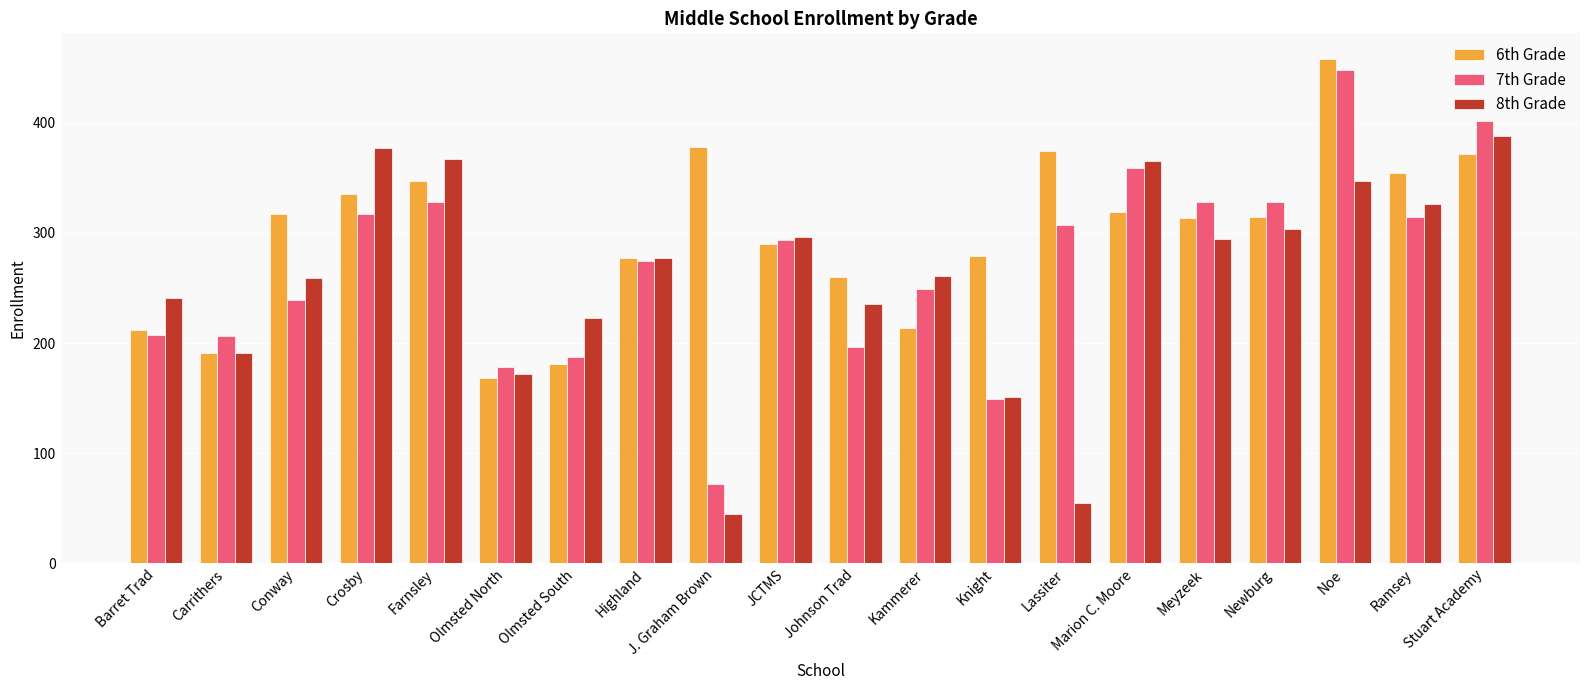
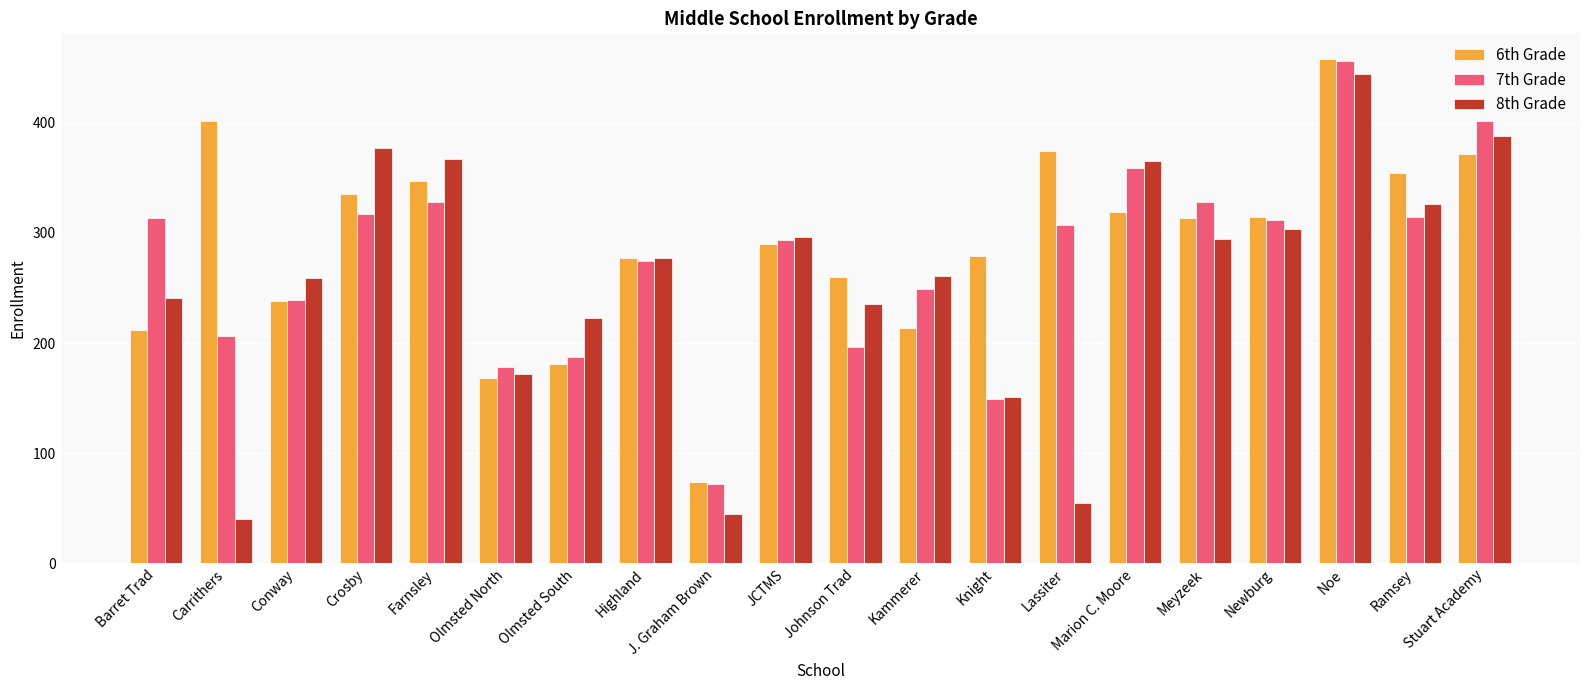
  {
    "6th Grade": {
      "Barret Trad": 212,
-     "Carrithers": 191,
-     "Conway": 317,
+     "Carrithers": 401,
+     "Conway": 238,
      "Crosby": 335,
      "Farnsley": 347,
      "Olmsted North": 168,
      "Olmsted South": 181,
      "Highland": 277,
-     "J. Graham Brown": 378,
+     "J. Graham Brown": 74,
      "JCTMS": 290,
      "Johnson Trad": 260,
      "Kammerer": 214,
      "Knight": 279,
      "Lassiter": 374,
      "Marion C. Moore": 319,
      "Meyzeek": 313,
      "Newburg": 314,
      "Noe": 458,
      "Ramsey": 354,
      "Stuart Academy": 371
    },
    "7th Grade": {
-     "Barret Trad": 207,
+     "Barret Trad": 313,
      "Carrithers": 206,
      "Conway": 239,
      "Crosby": 317,
      "Farnsley": 328,
      "Olmsted North": 178,
      "Olmsted South": 187,
      "Highland": 274,
      "J. Graham Brown": 72,
      "JCTMS": 293,
      "Johnson Trad": 196,
      "Kammerer": 249,
      "Knight": 149,
      "Lassiter": 307,
      "Marion C. Moore": 359,
      "Meyzeek": 328,
-     "Newburg": 328,
-     "Noe": 448,
+     "Newburg": 312,
+     "Noe": 456,
      "Ramsey": 314,
      "Stuart Academy": 401
    },
    "8th Grade": {
      "Barret Trad": 241,
-     "Carrithers": 191,
+     "Carrithers": 40,
      "Conway": 259,
      "Crosby": 377,
      "Farnsley": 367,
      "Olmsted North": 172,
      "Olmsted South": 223,
      "Highland": 277,
      "J. Graham Brown": 45,
      "JCTMS": 296,
      "Johnson Trad": 235,
      "Kammerer": 261,
      "Knight": 151,
      "Lassiter": 55,
      "Marion C. Moore": 365,
      "Meyzeek": 294,
      "Newburg": 303,
-     "Noe": 347,
+     "Noe": 444,
      "Ramsey": 326,
      "Stuart Academy": 388
    }
  }
